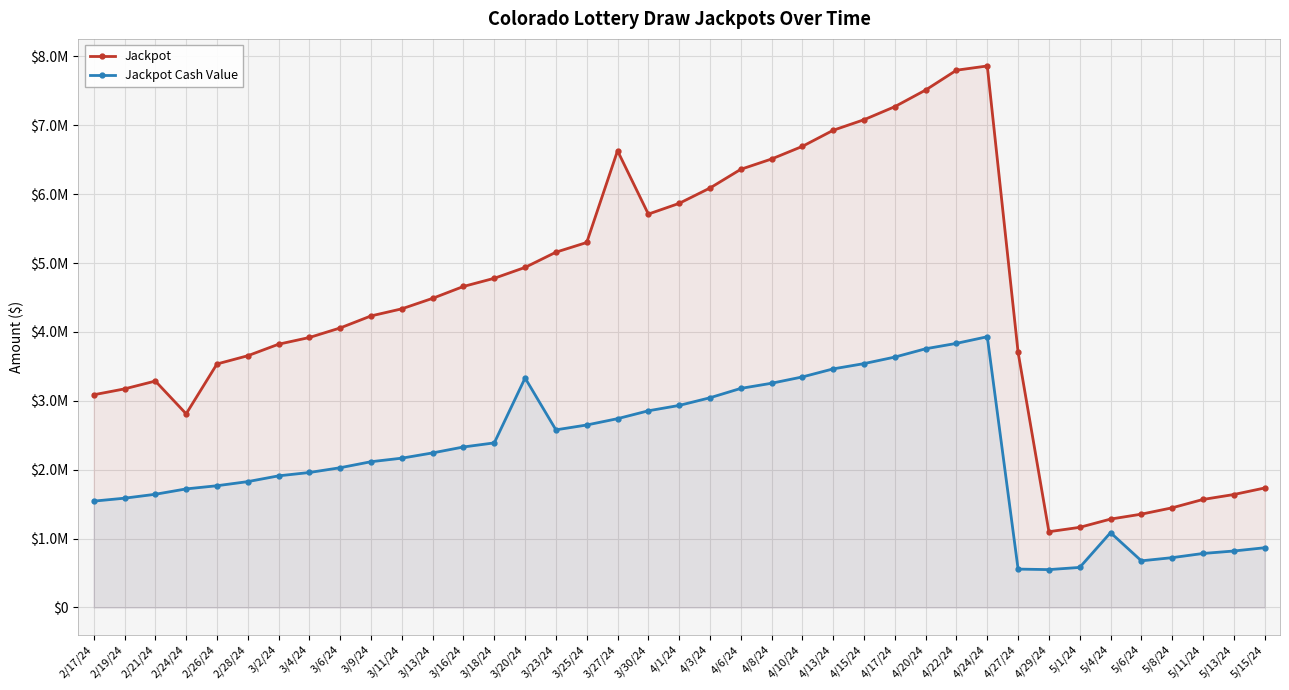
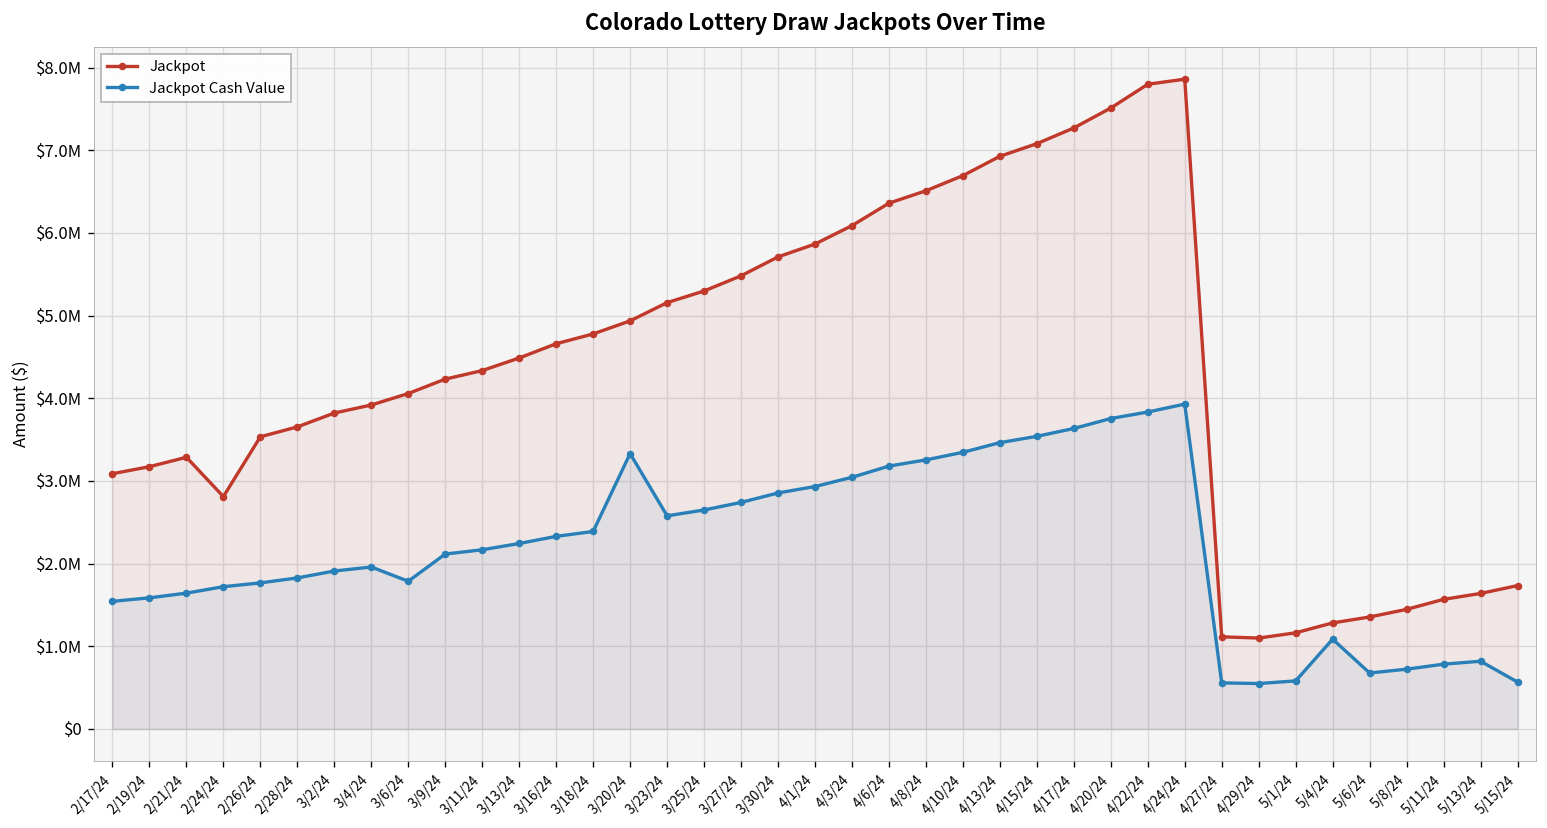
  {
    "Jackpot": {
      "2/17/24": "$3100000",
      "2/19/24": "$3200000",
      "2/21/24": "$3300000",
      "2/24/24": "$2800000",
      "2/26/24": "$3500000",
      "2/28/24": "$3700000",
      "3/2/24": "$3800000",
      "3/4/24": "$3900000",
      "3/6/24": "$4100000",
      "3/9/24": "$4200000",
      "3/11/24": "$4300000",
      "3/13/24": "$4500000",
      "3/16/24": "$4700000",
      "3/18/24": "$4800000",
      "3/20/24": "$4900000",
      "3/23/24": "$5200000",
      "3/25/24": "$5300000",
-     "3/27/24": "$6600000",
+     "3/27/24": "$5500000",
      "3/30/24": "$5700000",
      "4/1/24": "$5900000",
      "4/3/24": "$6100000",
      "4/6/24": "$6400000",
      "4/8/24": "$6500000",
      "4/10/24": "$6700000",
      "4/13/24": "$6900000",
      "4/15/24": "$7100000",
      "4/17/24": "$7300000",
      "4/20/24": "$7500000",
      "4/22/24": "$7800000",
      "4/24/24": "$7900000",
-     "4/27/24": "$3700000",
+     "4/27/24": "$1100000",
      "4/29/24": "$1100000",
      "5/1/24": "$1200000",
      "5/4/24": "$1300000",
      "5/6/24": "$1400000",
      "5/8/24": "$1400000",
      "5/11/24": "$1600000",
      "5/13/24": "$1600000",
      "5/15/24": "$1700000"
    },
    "Jackpot Cash Value": {
      "2/17/24": "$1500000",
      "2/19/24": "$1600000",
      "2/21/24": "$1600000",
      "2/24/24": "$1700000",
      "2/26/24": "$1800000",
      "2/28/24": "$1800000",
      "3/2/24": "$1900000",
      "3/4/24": "$2000000",
-     "3/6/24": "$2000000",
+     "3/6/24": "$1800000",
      "3/9/24": "$2100000",
      "3/11/24": "$2200000",
      "3/13/24": "$2200000",
      "3/16/24": "$2300000",
      "3/18/24": "$2400000",
      "3/20/24": "$3300000",
      "3/23/24": "$2600000",
      "3/25/24": "$2600000",
      "3/27/24": "$2700000",
      "3/30/24": "$2900000",
      "4/1/24": "$2900000",
      "4/3/24": "$3000000",
      "4/6/24": "$3200000",
      "4/8/24": "$3300000",
      "4/10/24": "$3300000",
      "4/13/24": "$3500000",
      "4/15/24": "$3500000",
      "4/17/24": "$3600000",
      "4/20/24": "$3800000",
      "4/22/24": "$3800000",
      "4/24/24": "$3900000",
      "4/27/24": "$600000",
      "4/29/24": "$600000",
      "5/1/24": "$600000",
      "5/4/24": "$1100000",
      "5/6/24": "$700000",
      "5/8/24": "$700000",
      "5/11/24": "$800000",
      "5/13/24": "$800000",
-     "5/15/24": "$900000"
+     "5/15/24": "$600000"
    }
  }
